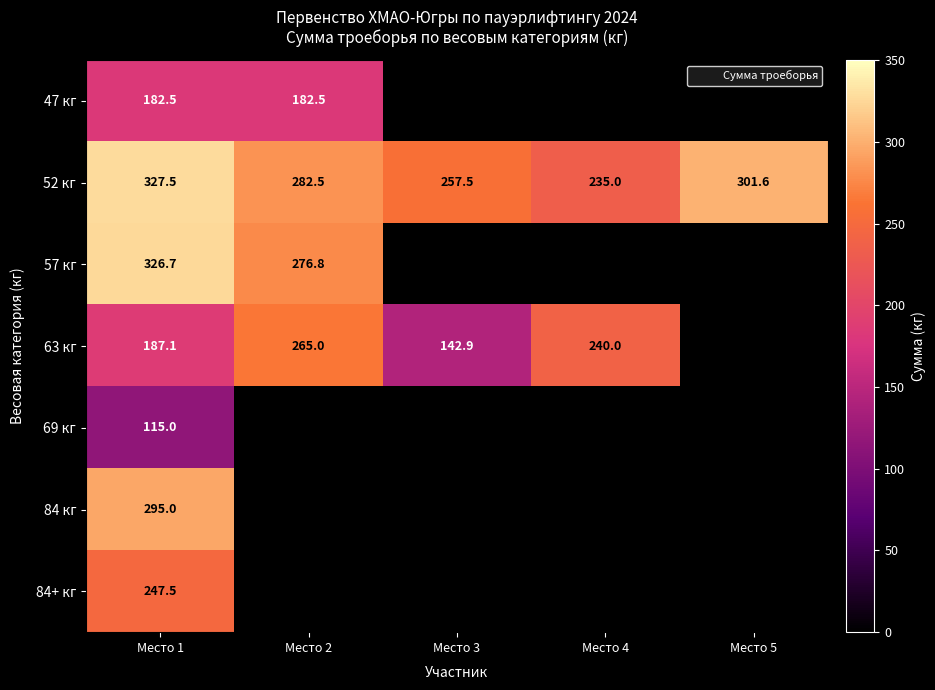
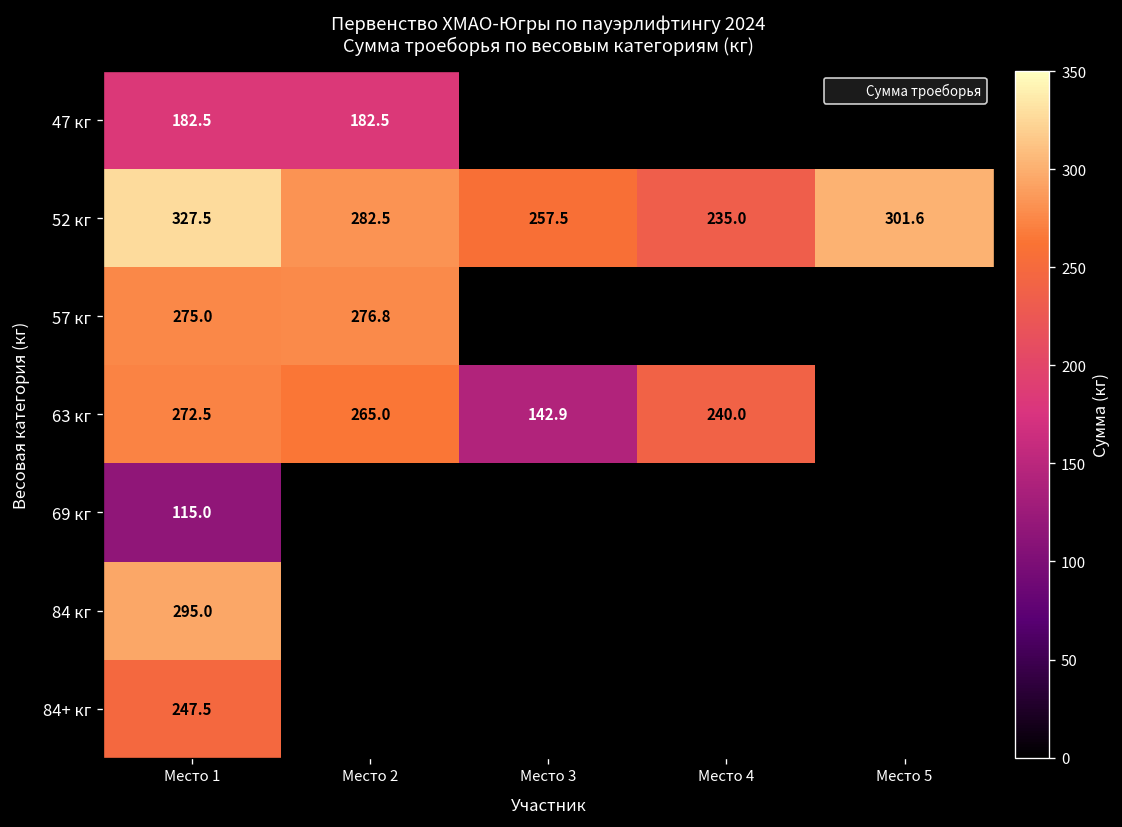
  {
    "47 кг": {
      "Место 1": 182.5,
      "Место 2": 182.5
    },
    "52 кг": {
      "Место 1": 327.5,
      "Место 2": 282.5,
      "Место 3": 257.5,
      "Место 4": 235.0,
      "Место 5": 301.6
    },
    "57 кг": {
-     "Место 1": 326.7,
+     "Место 1": 275.0,
      "Место 2": 276.8
    },
    "63 кг": {
-     "Место 1": 187.1,
+     "Место 1": 272.5,
      "Место 2": 265.0,
      "Место 3": 142.9,
      "Место 4": 240.0
    },
    "69 кг": {
      "Место 1": 115.0
    },
    "84 кг": {
      "Место 1": 295.0
    },
    "84+ кг": {
      "Место 1": 247.5
    }
  }
